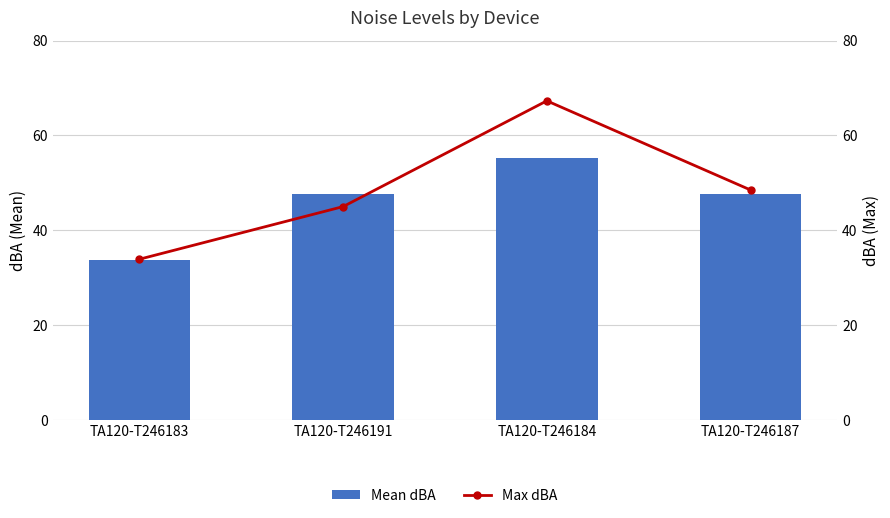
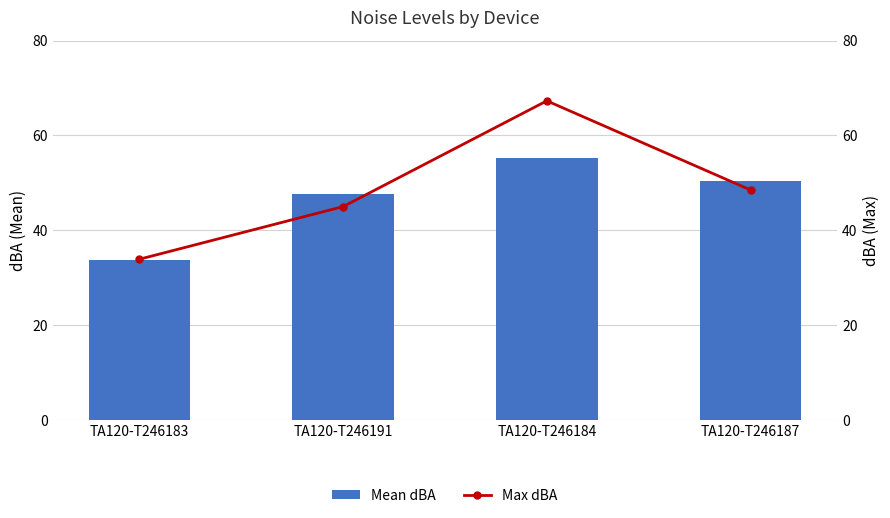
  {
    "Mean dBA": {
      "TA120-T246183": 34,
      "TA120-T246191": 48,
      "TA120-T246184": 55,
-     "TA120-T246187": 48
+     "TA120-T246187": 50
    },
    "Max dBA": {
      "TA120-T246183": 34,
      "TA120-T246191": 45,
      "TA120-T246184": 67,
      "TA120-T246187": 49
    }
  }
